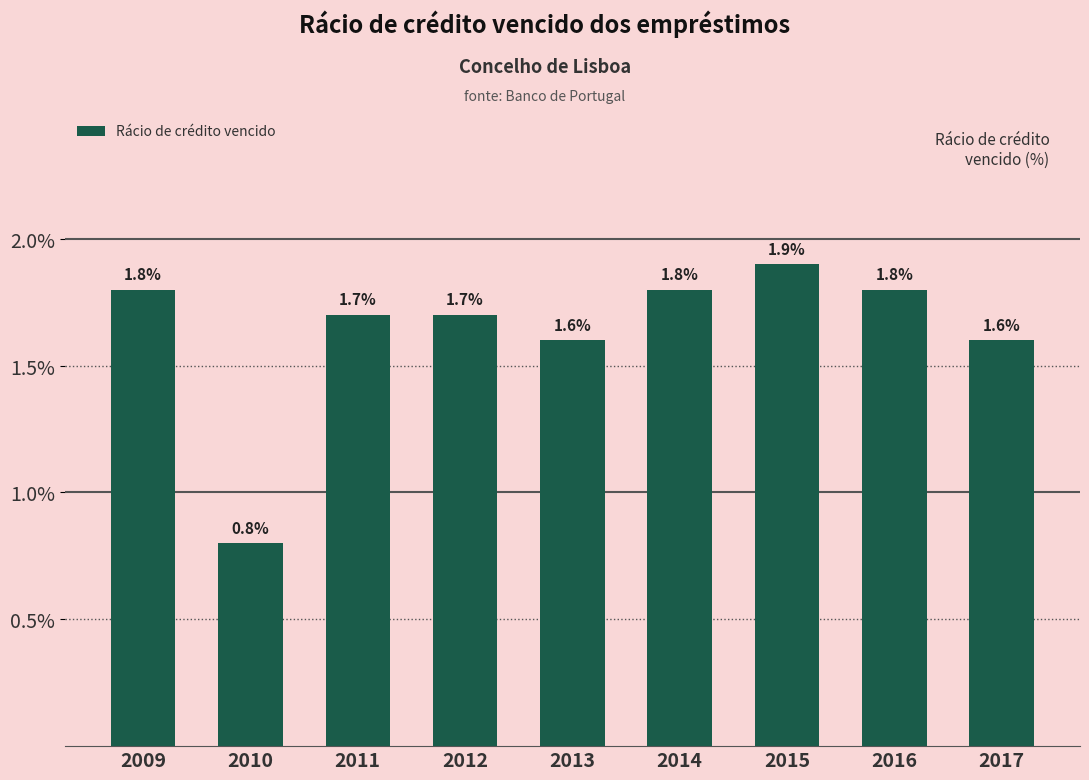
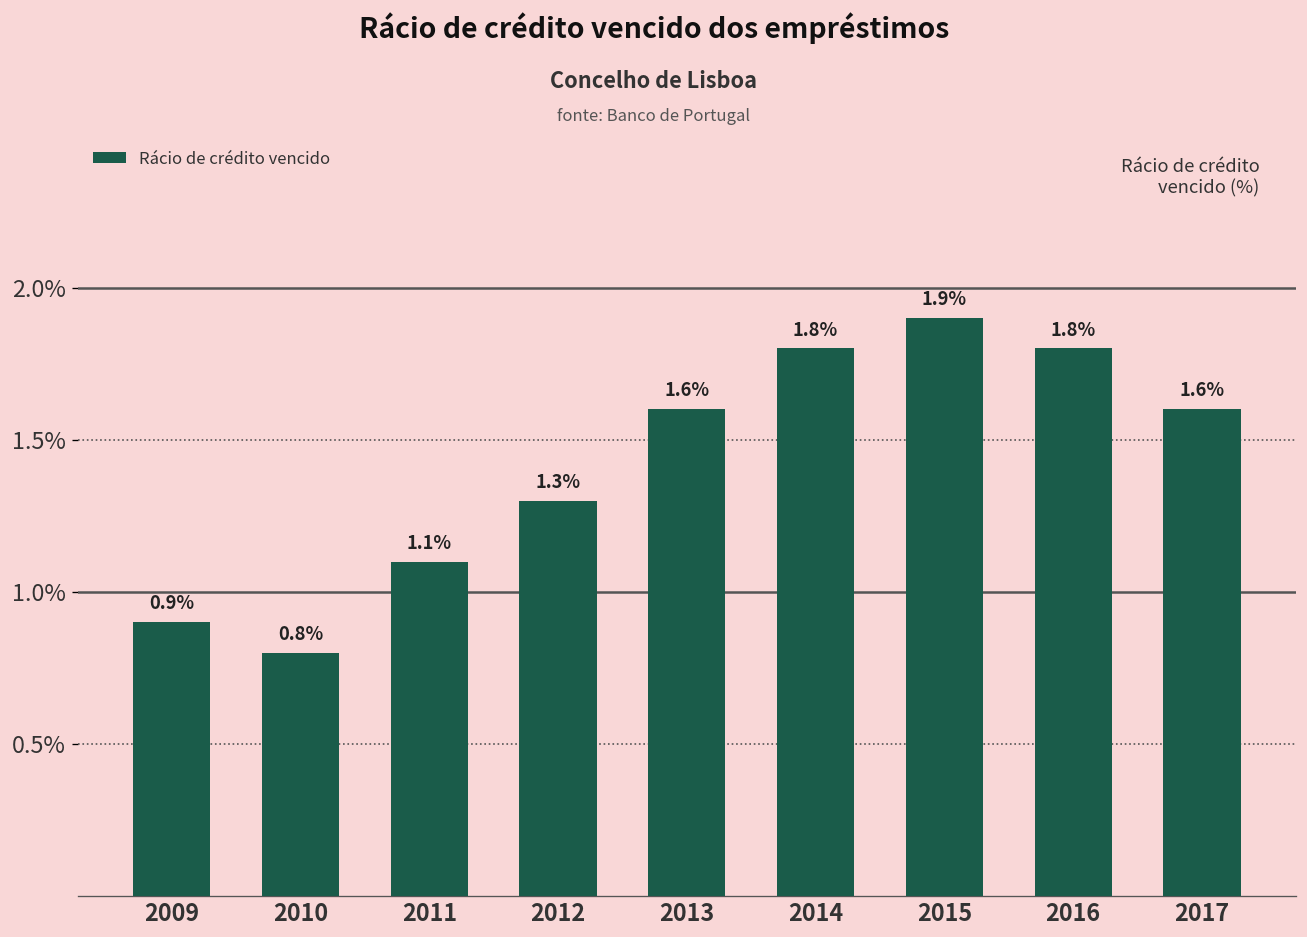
  {
-   "2009": "1.8%",
+   "2009": "0.9%",
    "2010": "0.8%",
-   "2011": "1.7%",
-   "2012": "1.7%",
+   "2011": "1.1%",
+   "2012": "1.3%",
    "2013": "1.6%",
    "2014": "1.8%",
    "2015": "1.9%",
    "2016": "1.8%",
    "2017": "1.6%"
  }
